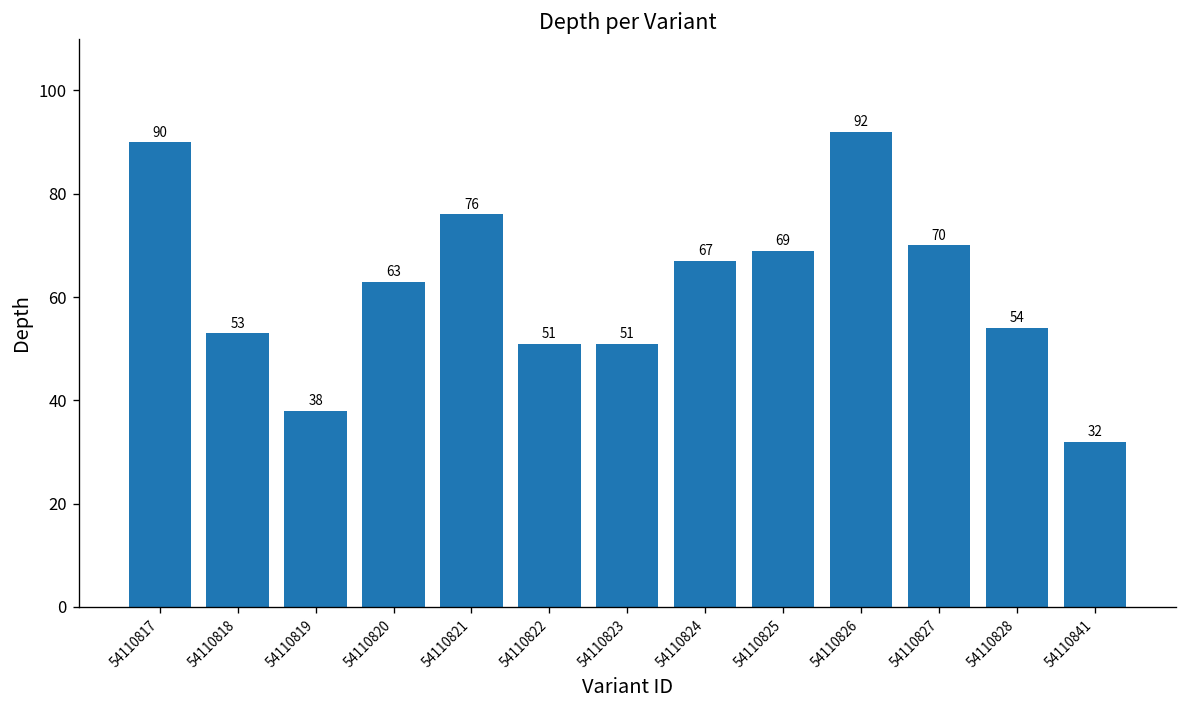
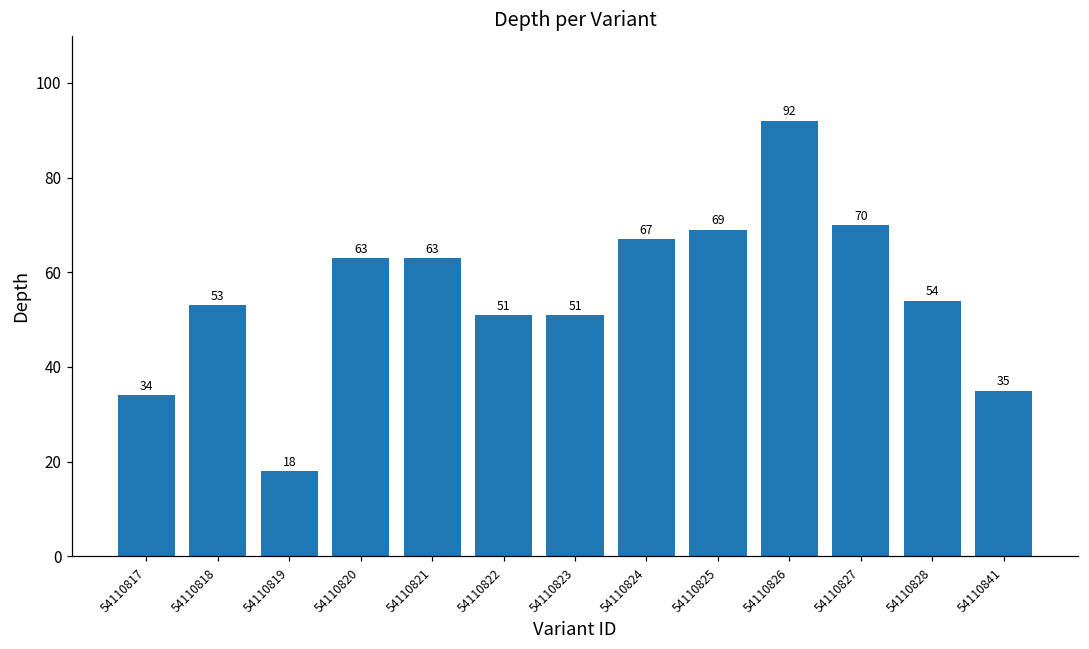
  {
-   "54110817": 90,
+   "54110817": 34,
    "54110818": 53,
-   "54110819": 38,
+   "54110819": 18,
    "54110820": 63,
-   "54110821": 76,
+   "54110821": 63,
    "54110822": 51,
    "54110823": 51,
    "54110824": 67,
    "54110825": 69,
    "54110826": 92,
    "54110827": 70,
    "54110828": 54,
-   "54110841": 32
+   "54110841": 35
  }
